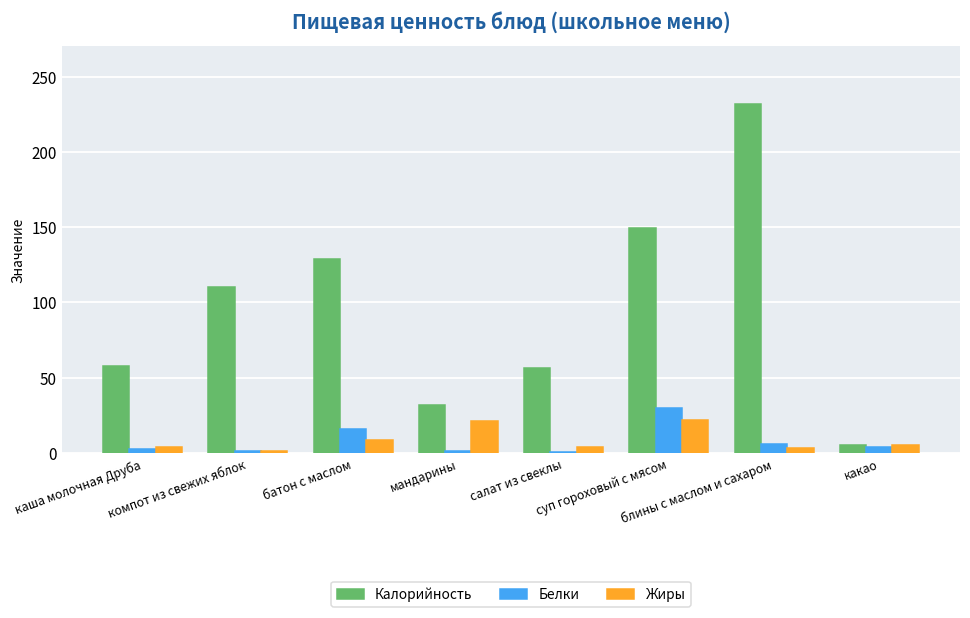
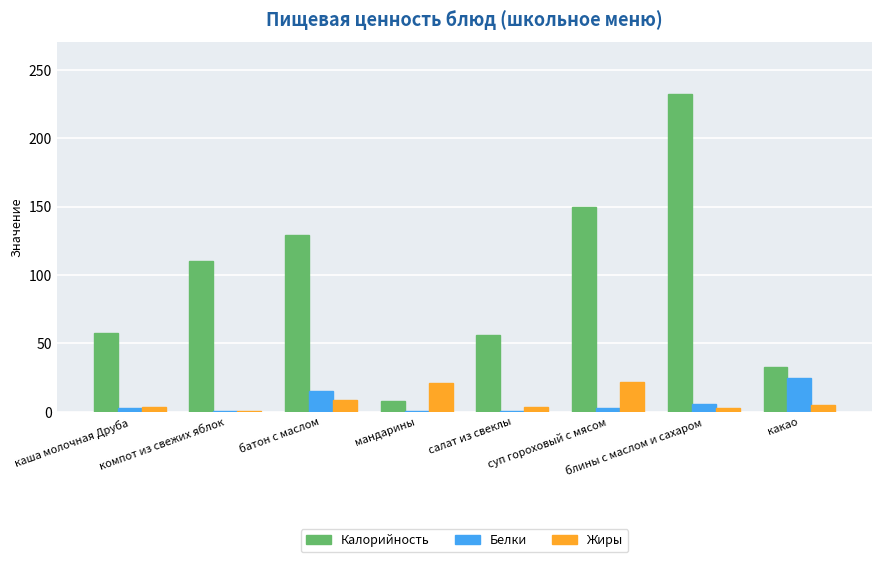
  {
    "Калорийность": {
      "каша молочная Друба": 58,
      "компот из свежих яблок": 110,
      "батон с маслом": 129,
-     "мандарины": 32,
+     "мандарины": 8,
      "салат из свеклы": 56,
      "суп гороховый с мясом": 149,
      "блины с маслом и сахаром": 232,
-     "какао": 5
+     "какао": 33
    },
    "Белки": {
      "каша молочная Друба": 3,
      "батон с маслом": 16,
-     "суп гороховый с мясом": 30,
+     "суп гороховый с мясом": 3,
      "блины с маслом и сахаром": 6,
-     "какао": 4
+     "какао": 25
    },
    "Жиры": {
      "каша молочная Друба": 4,
      "батон с маслом": 9,
      "мандарины": 21,
      "салат из свеклы": 4,
      "суп гороховый с мясом": 22,
      "блины с маслом и сахаром": 3,
      "какао": 5
    }
  }
